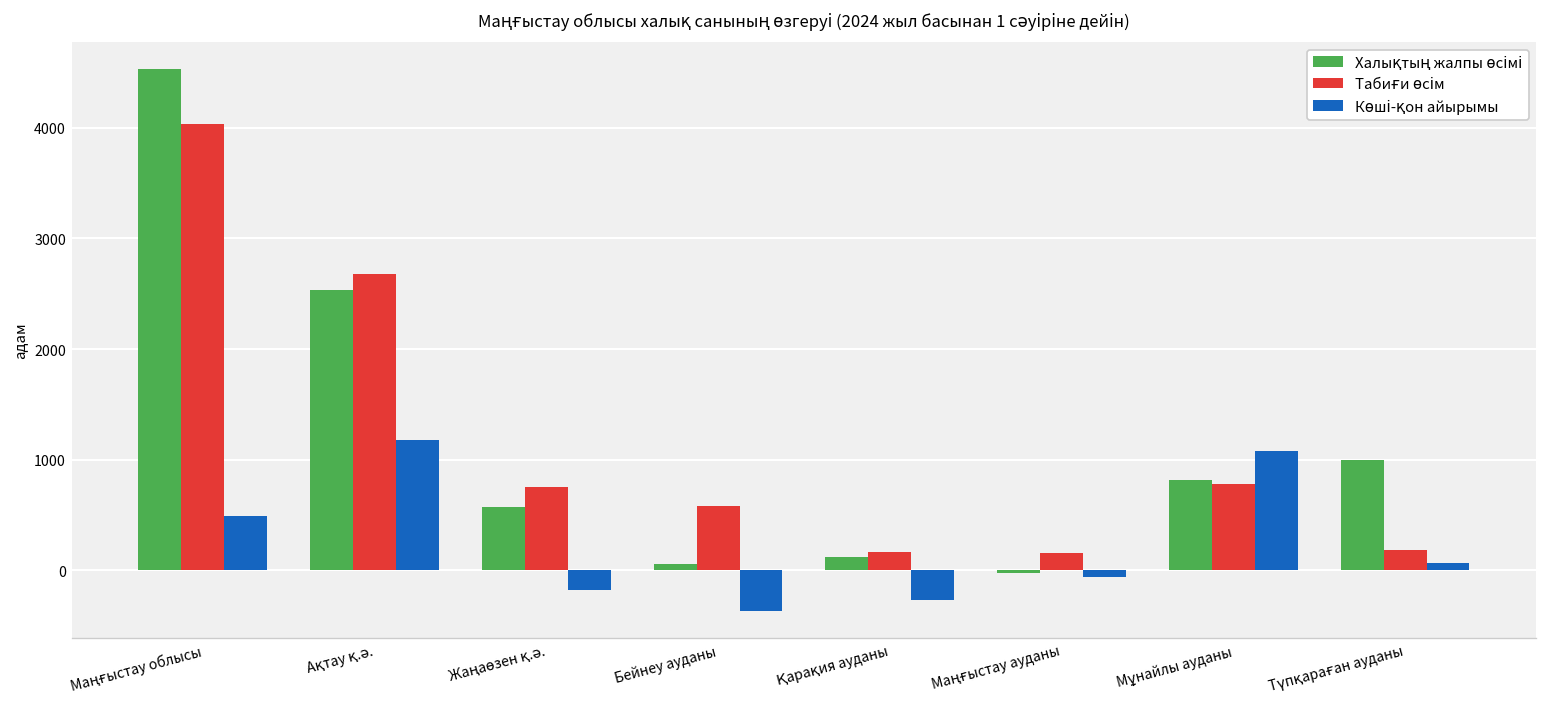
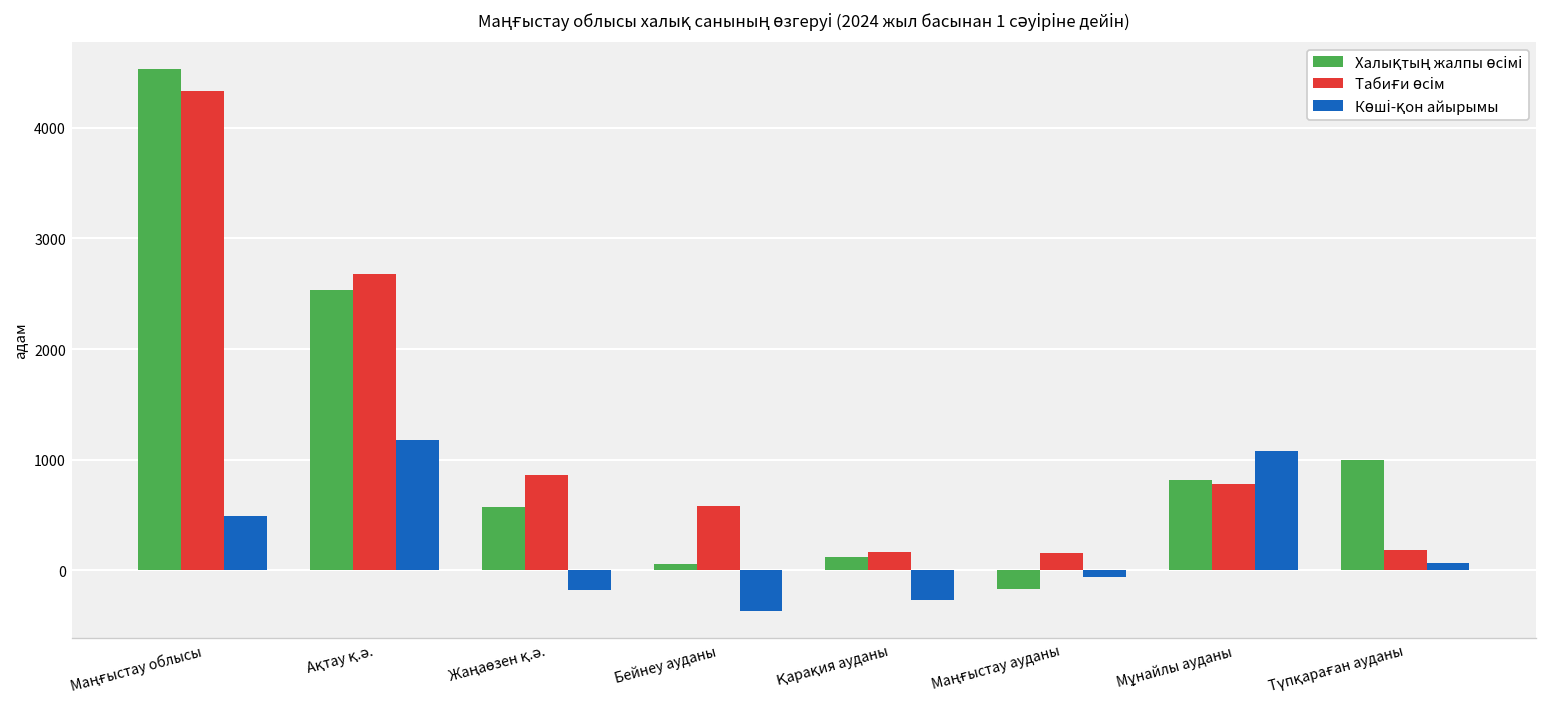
  {
    "Халықтың жалпы өсімі": {
      "Маңғыстау облысы": 4500,
      "Ақтау қ.ә.": 2500,
      "Жаңаөзен қ.ә.": 600,
      "Бейнеу ауданы": 100,
      "Қарақия ауданы": 100,
-     "Маңғыстау ауданы": 0,
+     "Маңғыстау ауданы": -200,
      "Мұнайлы ауданы": 800,
      "Түпқараған ауданы": 1000
    },
    "Табиғи өсім": {
-     "Маңғыстау облысы": 4000,
+     "Маңғыстау облысы": 4300,
      "Ақтау қ.ә.": 2700,
-     "Жаңаөзен қ.ә.": 800,
+     "Жаңаөзен қ.ә.": 900,
      "Бейнеу ауданы": 600,
      "Қарақия ауданы": 200,
      "Маңғыстау ауданы": 200,
      "Мұнайлы ауданы": 800,
      "Түпқараған ауданы": 200
    },
    "Көші-қон айырымы": {
      "Маңғыстау облысы": 500,
      "Ақтау қ.ә.": 1200,
      "Жаңаөзен қ.ә.": -200,
      "Бейнеу ауданы": -400,
      "Қарақия ауданы": -300,
      "Маңғыстау ауданы": -100,
      "Мұнайлы ауданы": 1100,
      "Түпқараған ауданы": 100
    }
  }
